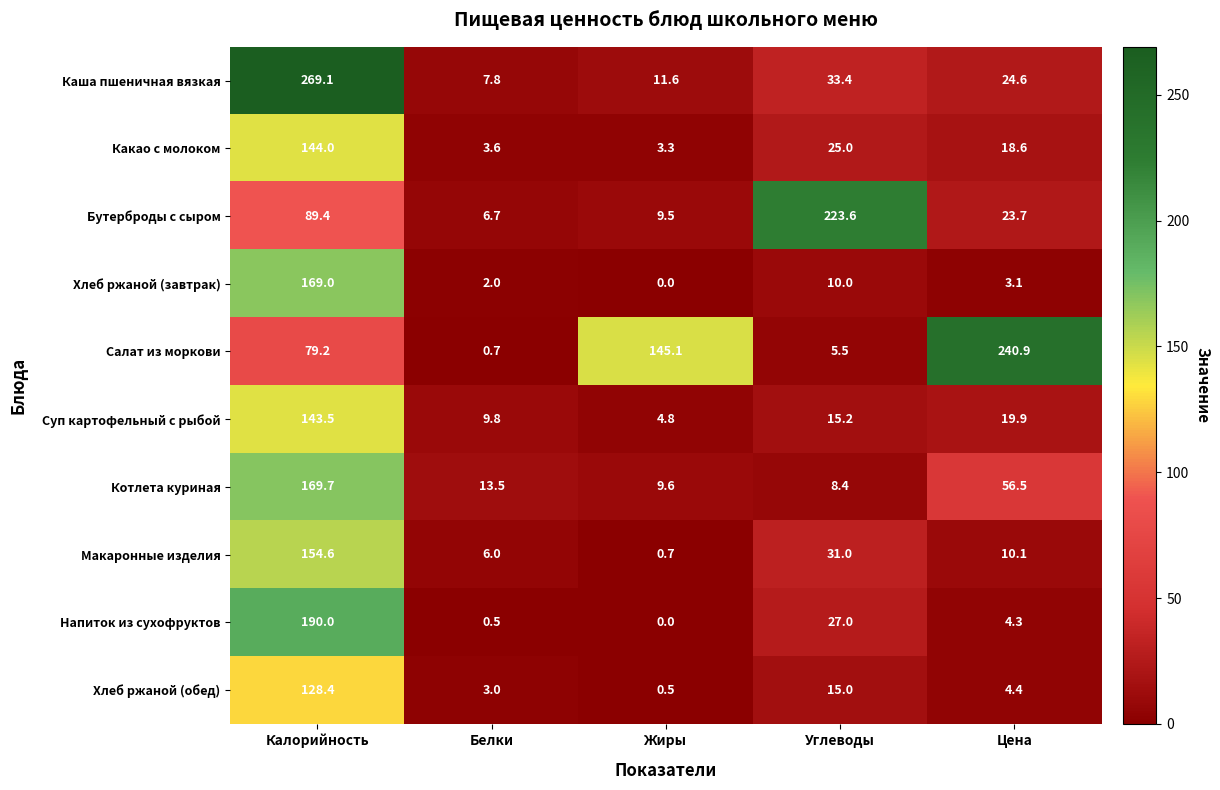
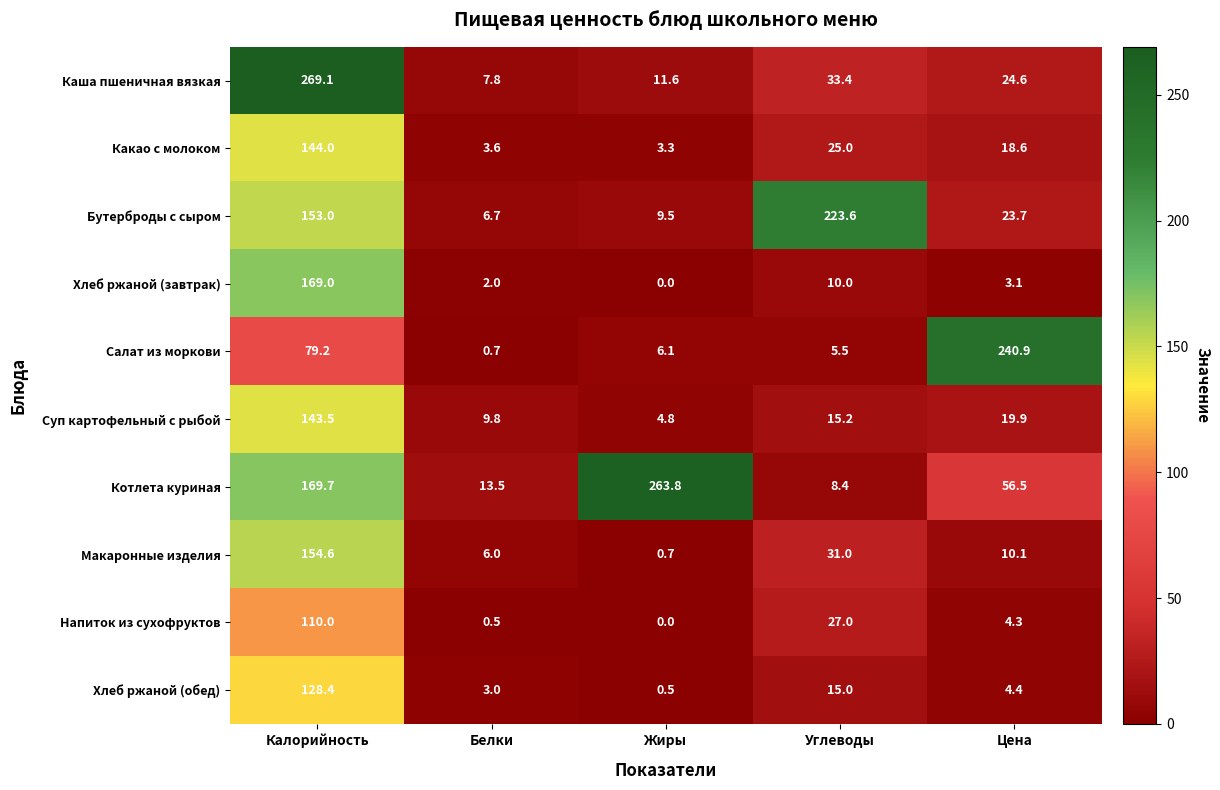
  {
    "Каша пшеничная вязкая": {
      "Калорийность": 269.1,
      "Белки": 7.8,
      "Жиры": 11.6,
      "Углеводы": 33.4,
      "Цена": 24.6
    },
    "Какао с молоком": {
      "Калорийность": 144.0,
      "Белки": 3.6,
      "Жиры": 3.3,
      "Углеводы": 25.0,
      "Цена": 18.6
    },
    "Бутерброды с сыром": {
-     "Калорийность": 89.4,
+     "Калорийность": 153.0,
      "Белки": 6.7,
      "Жиры": 9.5,
      "Углеводы": 223.6,
      "Цена": 23.7
    },
    "Хлеб ржаной (завтрак)": {
      "Калорийность": 169.0,
      "Белки": 2.0,
      "Жиры": 0.0,
      "Углеводы": 10.0,
      "Цена": 3.1
    },
    "Салат из моркови": {
      "Калорийность": 79.2,
      "Белки": 0.7,
-     "Жиры": 145.1,
+     "Жиры": 6.1,
      "Углеводы": 5.5,
      "Цена": 240.9
    },
    "Суп картофельный с рыбой": {
      "Калорийность": 143.5,
      "Белки": 9.8,
      "Жиры": 4.8,
      "Углеводы": 15.2,
      "Цена": 19.9
    },
    "Котлета куриная": {
      "Калорийность": 169.7,
      "Белки": 13.5,
-     "Жиры": 9.6,
+     "Жиры": 263.8,
      "Углеводы": 8.4,
      "Цена": 56.5
    },
    "Макаронные изделия": {
      "Калорийность": 154.6,
      "Белки": 6.0,
      "Жиры": 0.7,
      "Углеводы": 31.0,
      "Цена": 10.1
    },
    "Напиток из сухофруктов": {
-     "Калорийность": 190.0,
+     "Калорийность": 110.0,
      "Белки": 0.5,
      "Жиры": 0.0,
      "Углеводы": 27.0,
      "Цена": 4.3
    },
    "Хлеб ржаной (обед)": {
      "Калорийность": 128.4,
      "Белки": 3.0,
      "Жиры": 0.5,
      "Углеводы": 15.0,
      "Цена": 4.4
    }
  }
